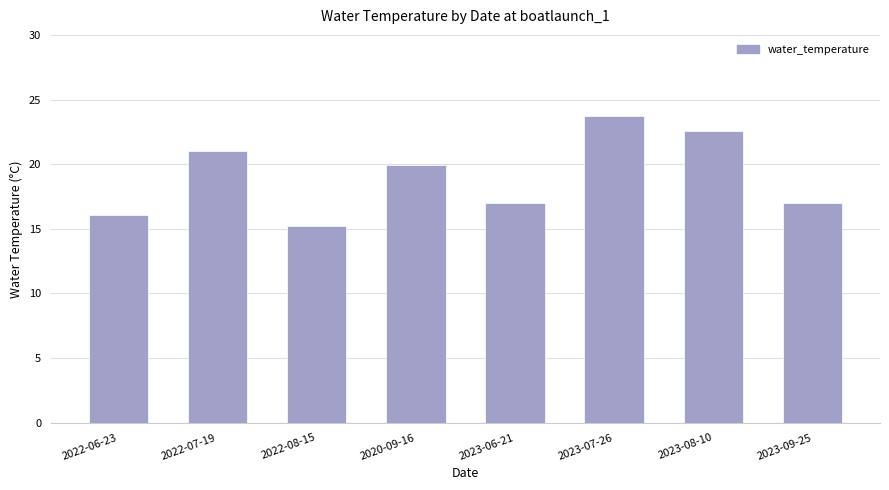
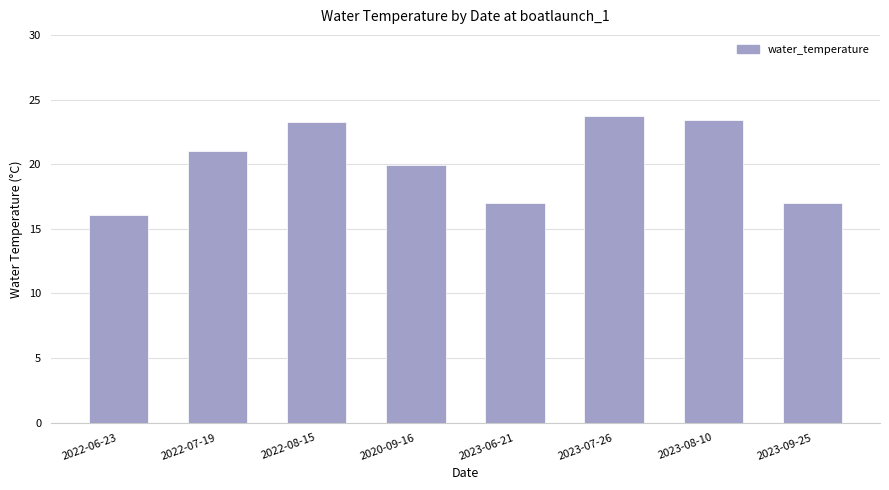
  {
    "2022-06-23": 16.1,
    "2022-07-19": 21.0,
-   "2022-08-15": 15.2,
+   "2022-08-15": 23.3,
    "2020-09-16": 19.9,
    "2023-06-21": 17.0,
    "2023-07-26": 23.7,
-   "2023-08-10": 22.6,
+   "2023-08-10": 23.4,
    "2023-09-25": 17.0
  }
